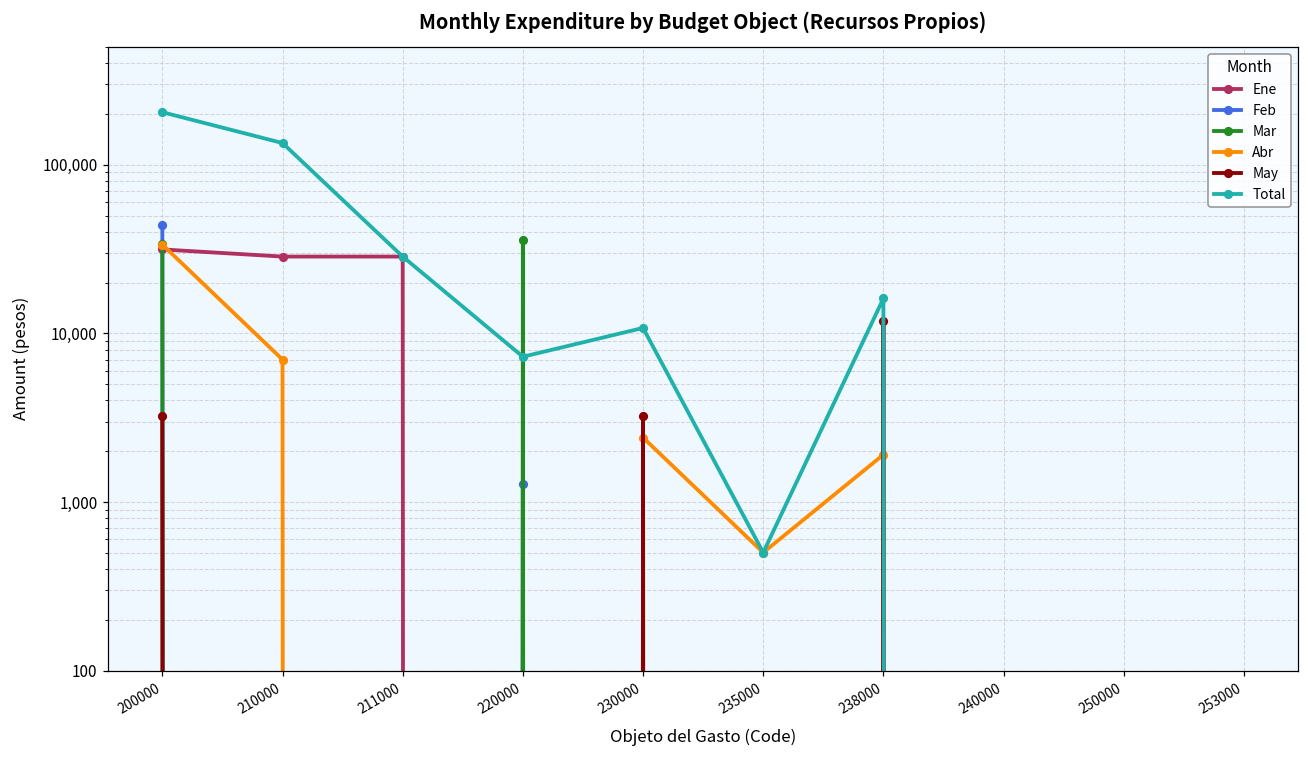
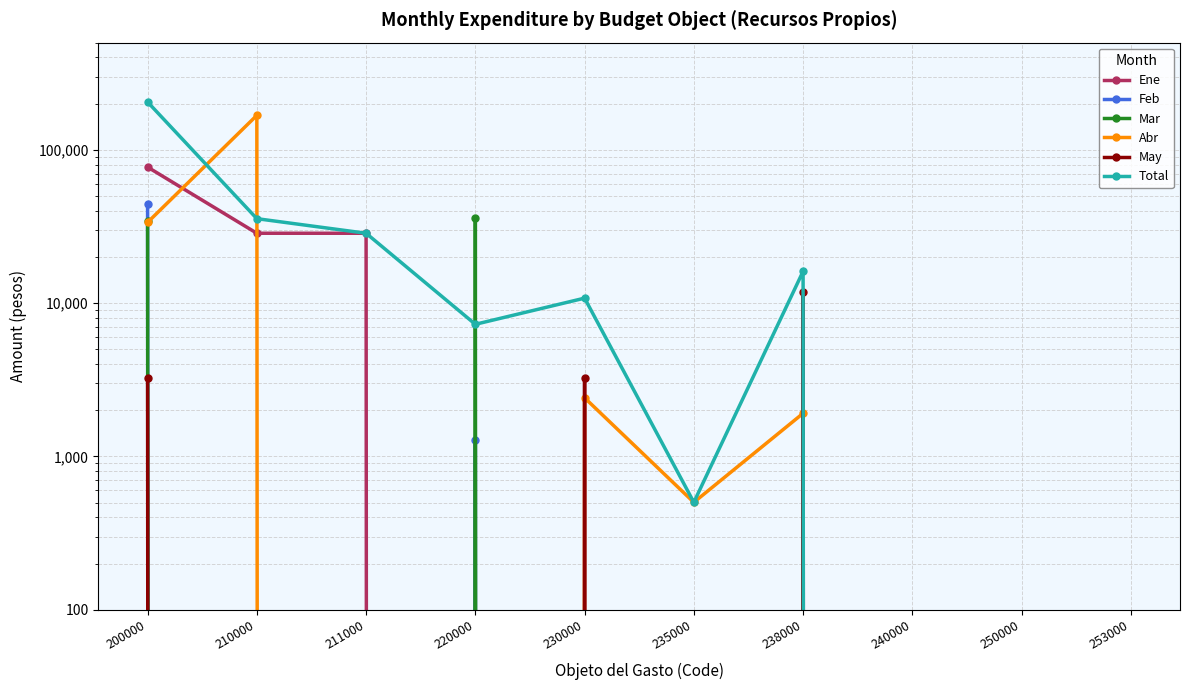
  {
    "Ene": {
-     "200000": "31,000",
+     "200000": "80,000",
      "210000": "29,000"
    },
    "Feb": {
      "200000": "44,000",
      "220000": "1,300"
    },
    "Mar": {
      "220000": "36,000"
    },
    "Abr": {
-     "210000": "7,000",
+     "210000": "170,000",
      "230000": "2,400",
      "238000": "1,900"
    },
    "May": {
      "200000": "3,200",
      "230000": "3,200",
      "238000": "12,000"
    },
    "Total": {
      "200000": "200,000",
-     "210000": "130,000",
+     "210000": "36,000",
      "220000": "7,000",
      "230000": "11,000",
      "238000": "16,000"
    }
  }
